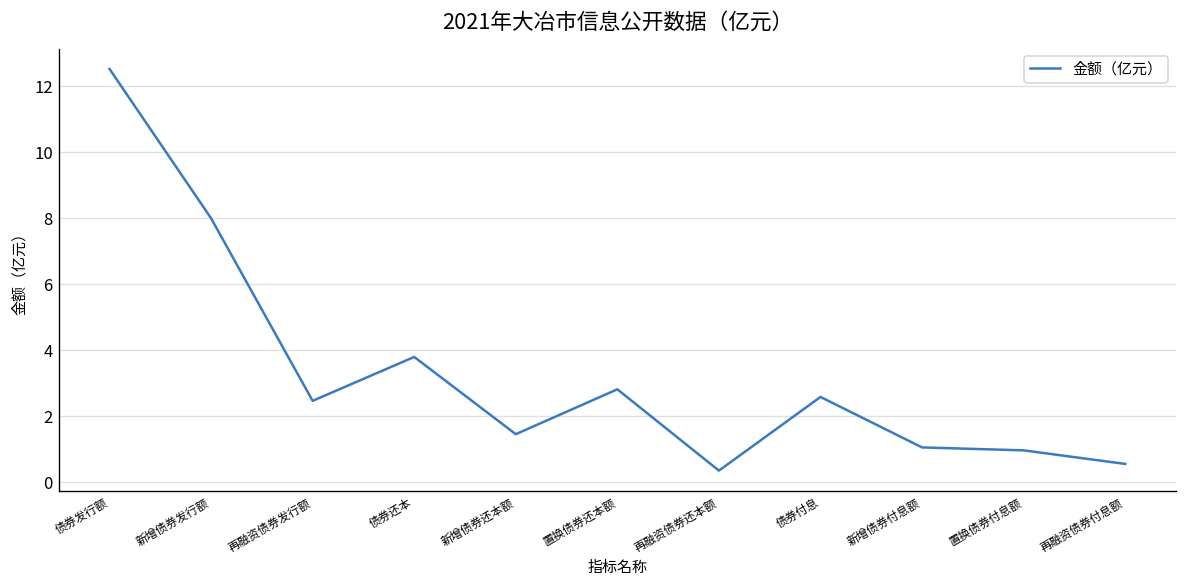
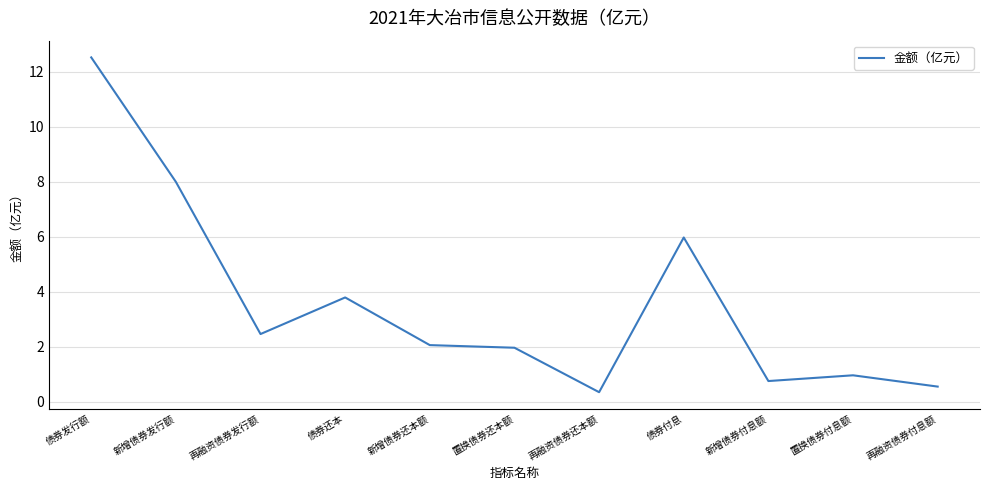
  {
    "债券发行额": 12.5,
    "新增债券发行额": 8.0,
    "再融资债券发行额": 2.5,
    "债券还本": 3.8,
-   "新增债券还本额": 1.5,
-   "置换债券还本额": 2.8,
+   "新增债券还本额": 2.1,
+   "置换债券还本额": 2.0,
    "再融资债券还本额": 0.4,
-   "债券付息": 2.6,
-   "新增债券付息额": 1.1,
+   "债券付息": 6.0,
+   "新增债券付息额": 0.8,
    "置换债券付息额": 1.0,
    "再融资债券付息额": 0.6
  }
